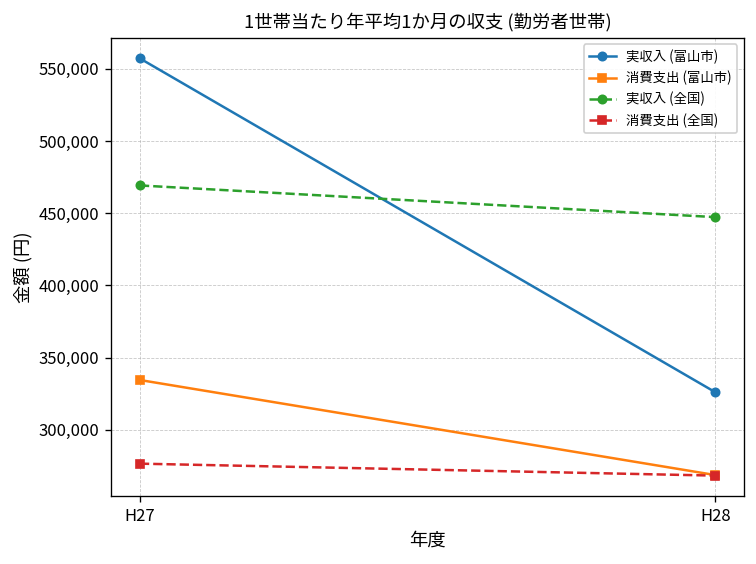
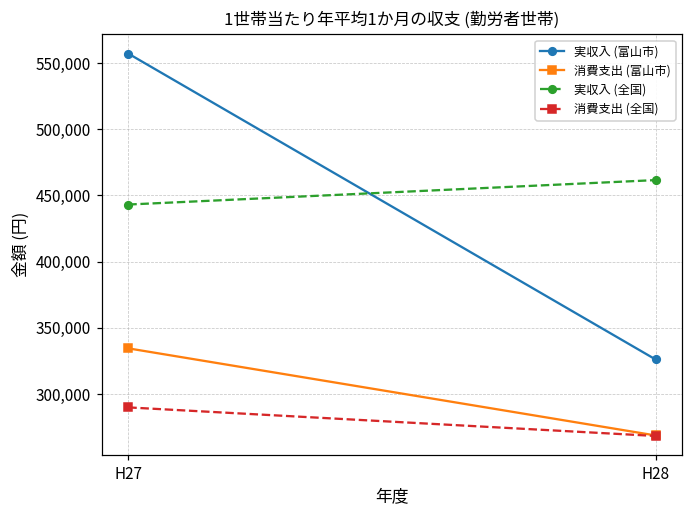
  {
    "実収入 (富山市)": {
      "H27": "557,000",
      "H28": "326,000"
    },
    "消費支出 (富山市)": {
      "H27": "334,000"
    },
    "実収入 (全国)": {
-     "H27": "469,000",
-     "H28": "447,000"
+     "H27": "443,000",
+     "H28": "462,000"
    },
    "消費支出 (全国)": {
-     "H27": "277,000"
+     "H27": "290,000"
    }
  }
